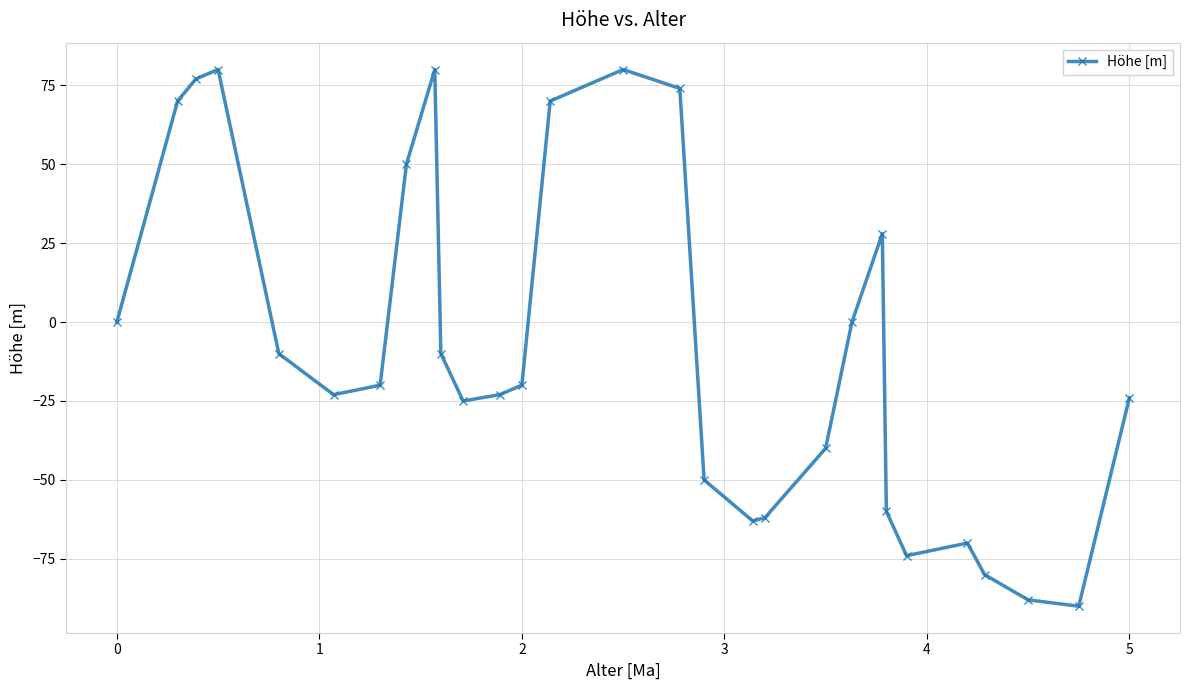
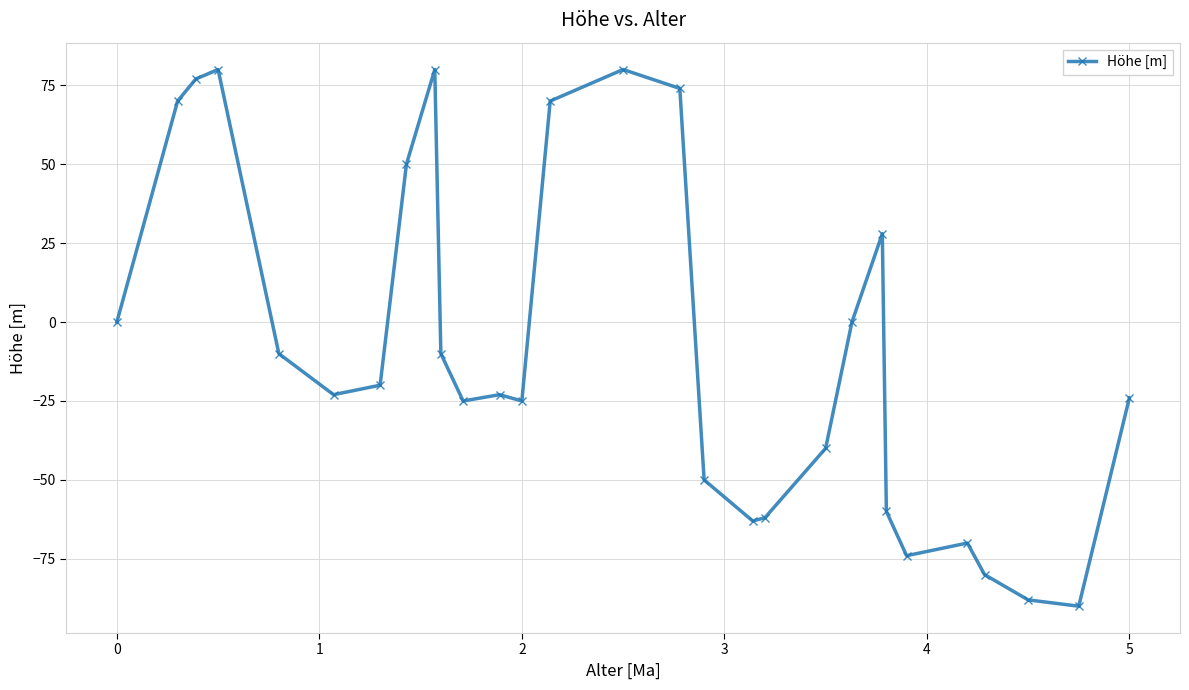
  {
    "0": 0,
-   "2": -20,
+   "2": -25,
    "5": -24
  }
